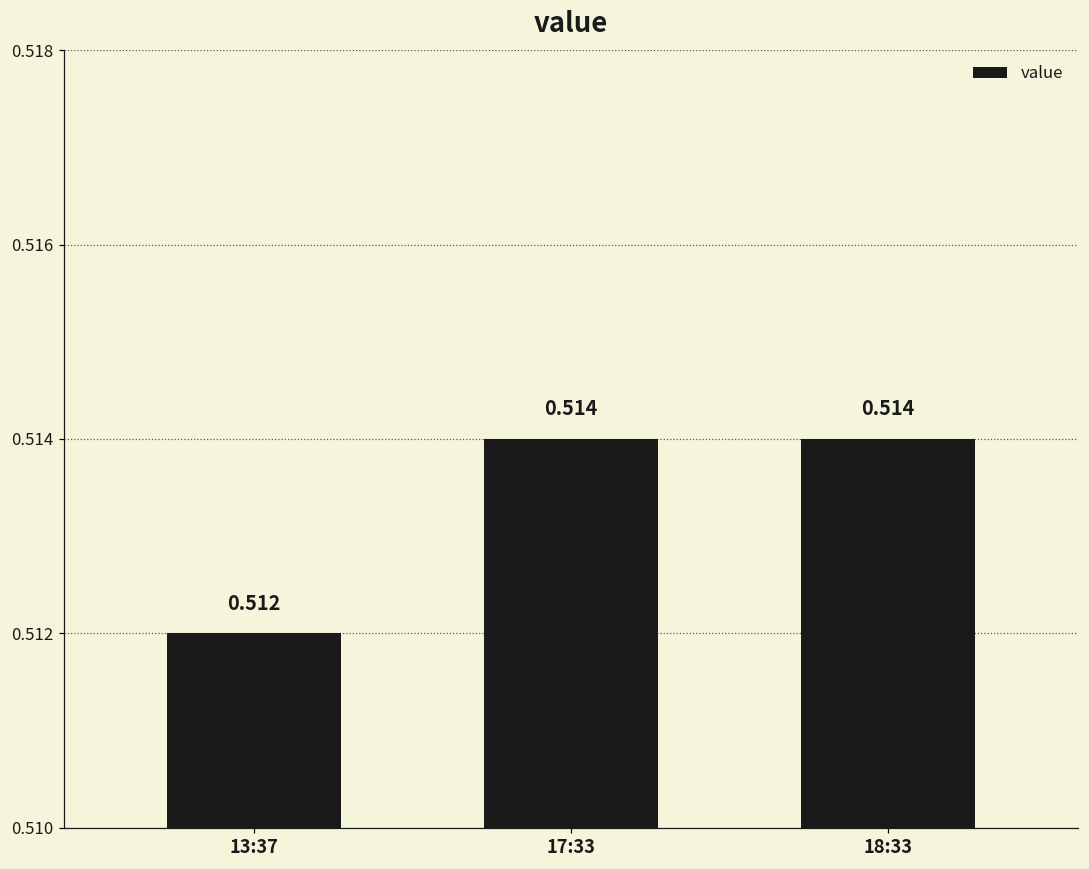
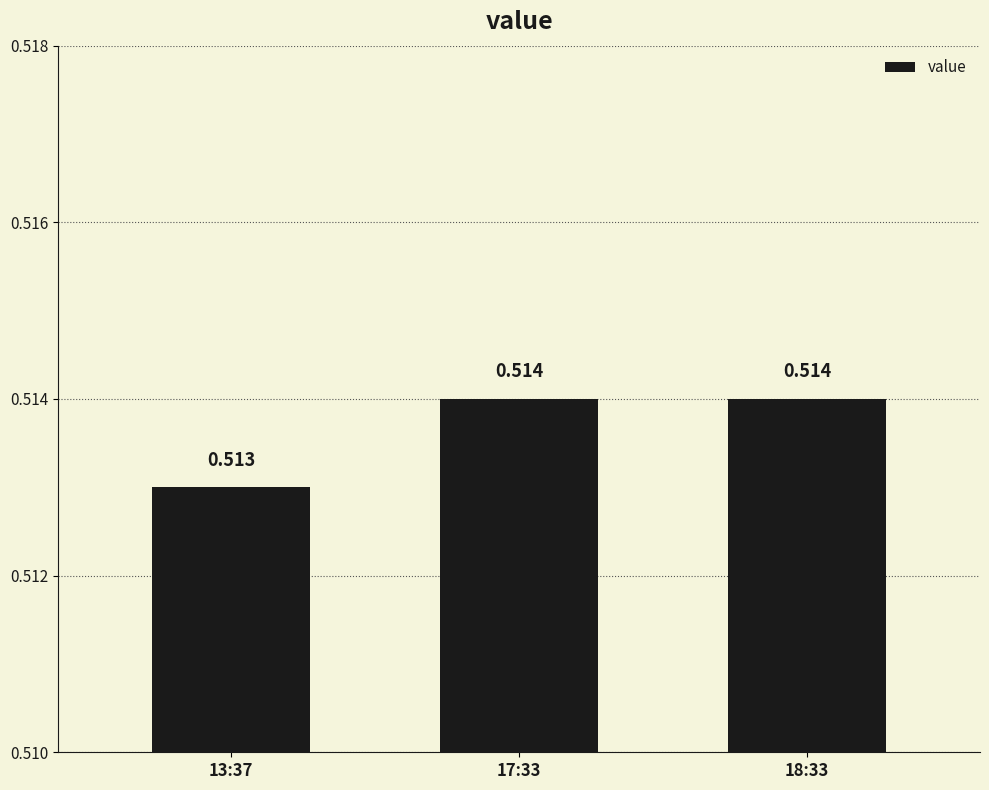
  {
-   "13:37": 0.512,
+   "13:37": 0.513,
    "17:33": 0.514,
    "18:33": 0.514
  }
